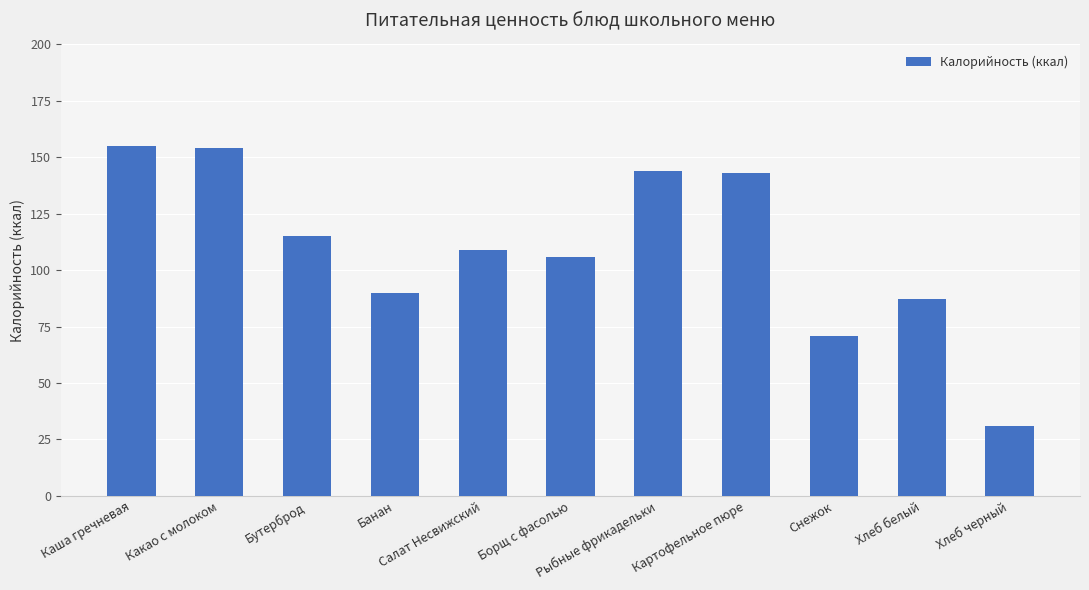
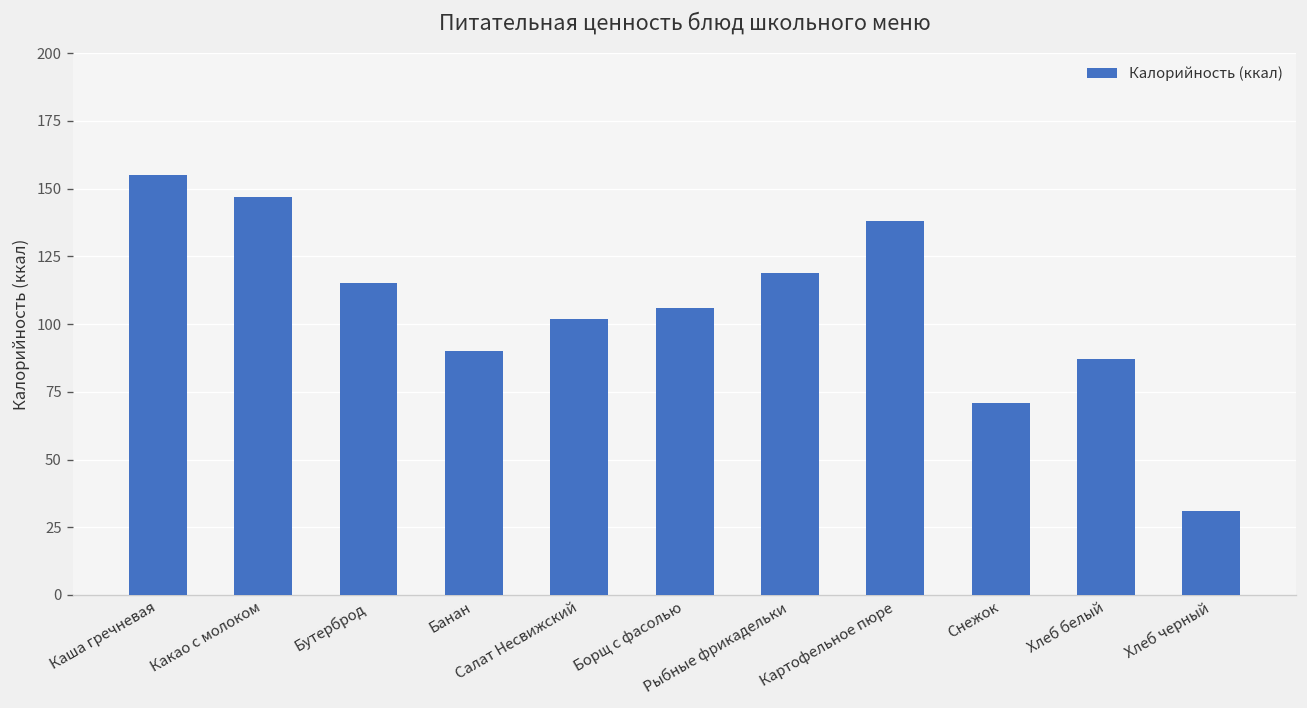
  {
    "Каша гречневая": 155,
-   "Какао с молоком": 154,
+   "Какао с молоком": 147,
    "Бутерброд": 115,
    "Банан": 90,
-   "Салат Несвижский": 109,
+   "Салат Несвижский": 102,
    "Борщ с фасолью": 106,
-   "Рыбные фрикадельки": 144,
-   "Картофельное пюре": 143,
+   "Рыбные фрикадельки": 119,
+   "Картофельное пюре": 138,
    "Снежок": 71,
    "Хлеб белый": 87,
    "Хлеб черный": 31
  }
